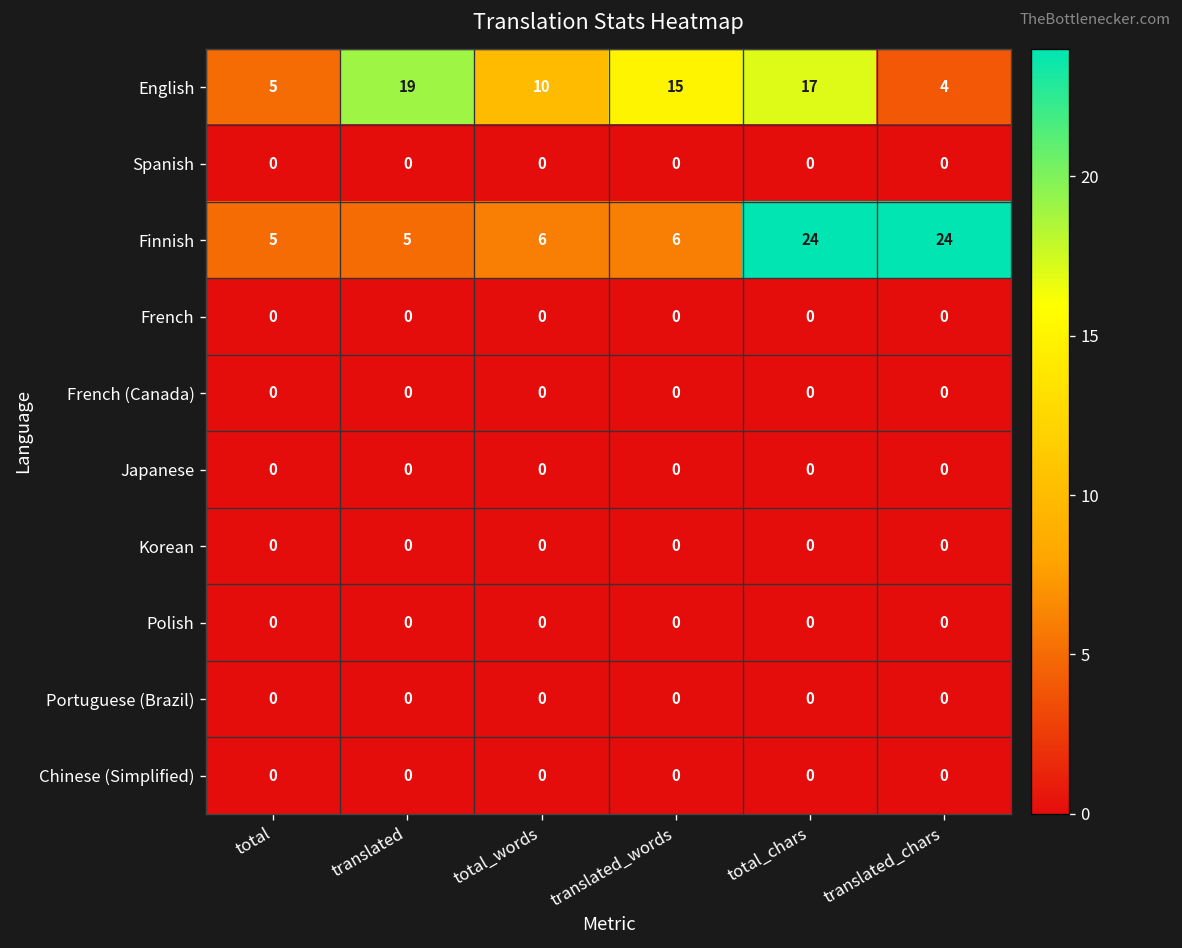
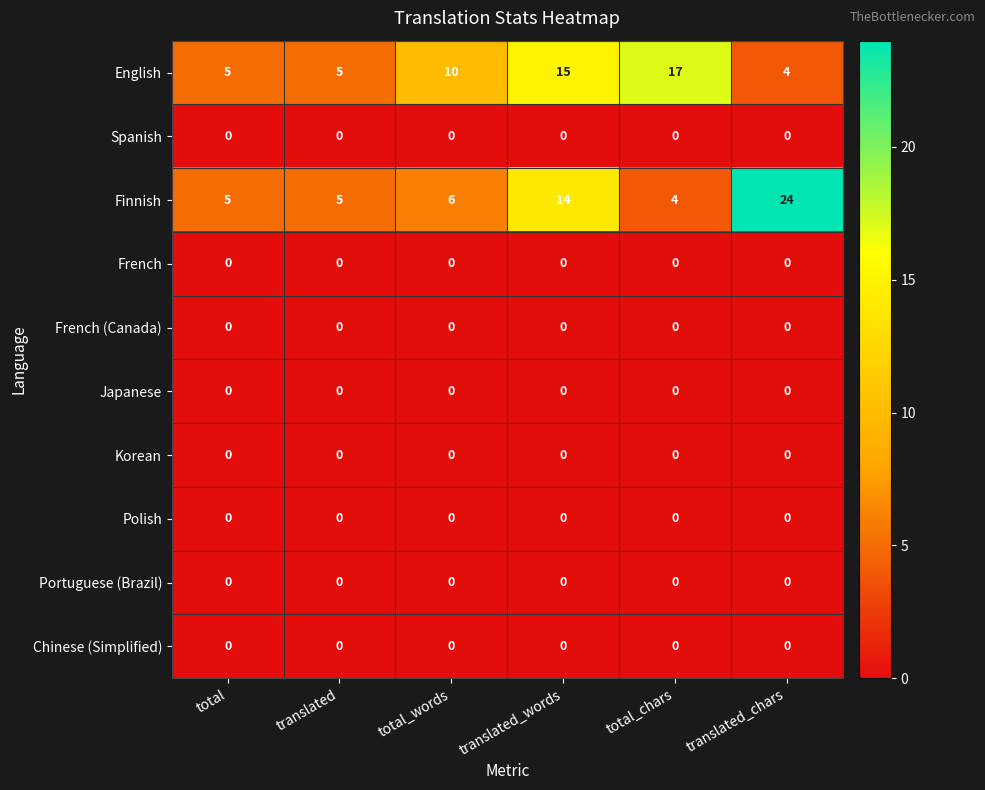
  {
    "English": {
      "total": 5,
-     "translated": 19,
+     "translated": 5,
      "total_words": 10,
      "translated_words": 15,
      "total_chars": 17,
      "translated_chars": 4
    },
    "Spanish": {
      "total": 0,
      "translated": 0,
      "total_words": 0,
      "translated_words": 0,
      "total_chars": 0,
      "translated_chars": 0
    },
    "Finnish": {
      "total": 5,
      "translated": 5,
      "total_words": 6,
-     "translated_words": 6,
-     "total_chars": 24,
+     "translated_words": 14,
+     "total_chars": 4,
      "translated_chars": 24
    },
    "French": {
      "total": 0,
      "translated": 0,
      "total_words": 0,
      "translated_words": 0,
      "total_chars": 0,
      "translated_chars": 0
    },
    "French (Canada)": {
      "total": 0,
      "translated": 0,
      "total_words": 0,
      "translated_words": 0,
      "total_chars": 0,
      "translated_chars": 0
    },
    "Japanese": {
      "total": 0,
      "translated": 0,
      "total_words": 0,
      "translated_words": 0,
      "total_chars": 0,
      "translated_chars": 0
    },
    "Korean": {
      "total": 0,
      "translated": 0,
      "total_words": 0,
      "translated_words": 0,
      "total_chars": 0,
      "translated_chars": 0
    },
    "Polish": {
      "total": 0,
      "translated": 0,
      "total_words": 0,
      "translated_words": 0,
      "total_chars": 0,
      "translated_chars": 0
    },
    "Portuguese (Brazil)": {
      "total": 0,
      "translated": 0,
      "total_words": 0,
      "translated_words": 0,
      "total_chars": 0,
      "translated_chars": 0
    },
    "Chinese (Simplified)": {
      "total": 0,
      "translated": 0,
      "total_words": 0,
      "translated_words": 0,
      "total_chars": 0,
      "translated_chars": 0
    }
  }
